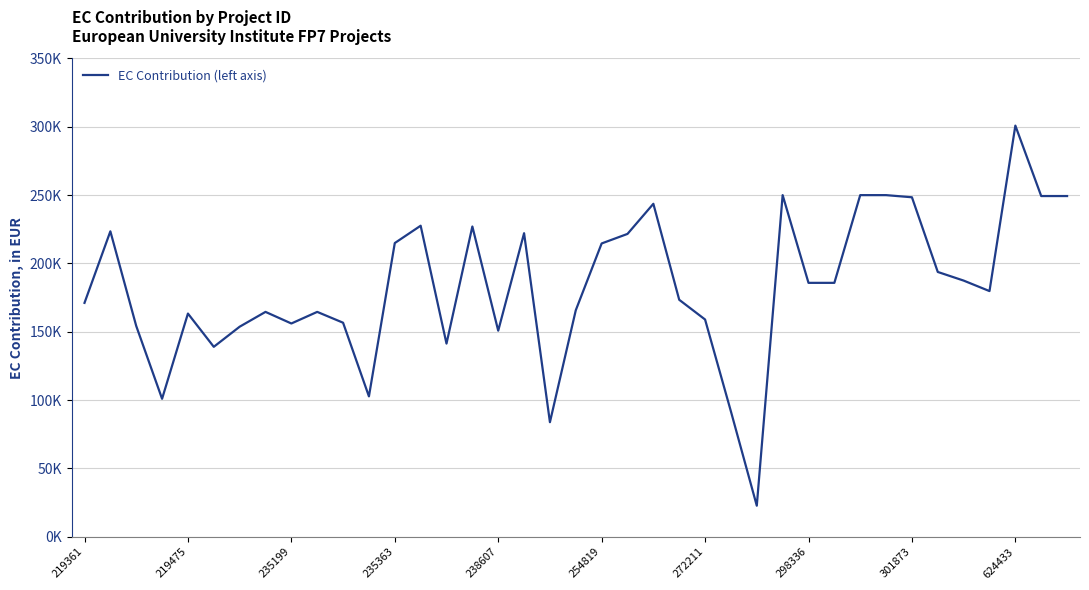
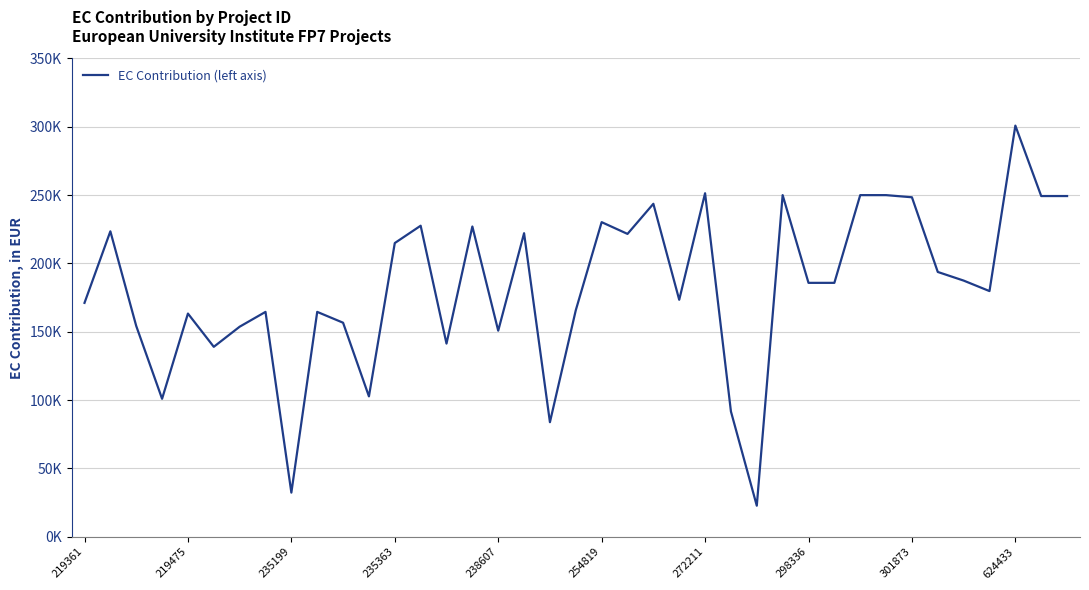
  {
    "219361": 171000,
    "219475": 163000,
-   "235199": 156000,
+   "235199": 32000,
    "235363": 215000,
    "238607": 151000,
-   "254819": 215000,
-   "272211": 159000,
+   "254819": 230000,
+   "272211": 251000,
    "298336": 186000,
    "301873": 248000,
    "624433": 301000
  }
